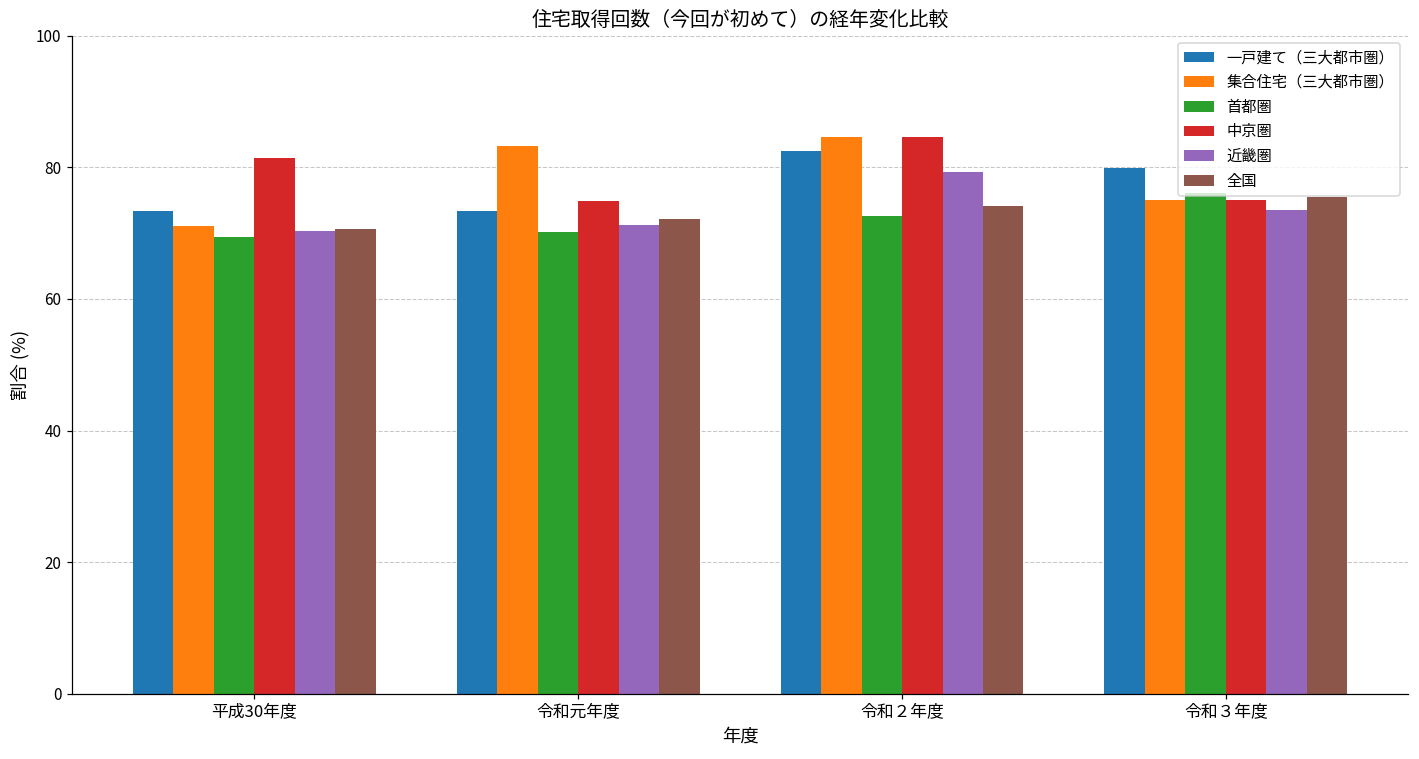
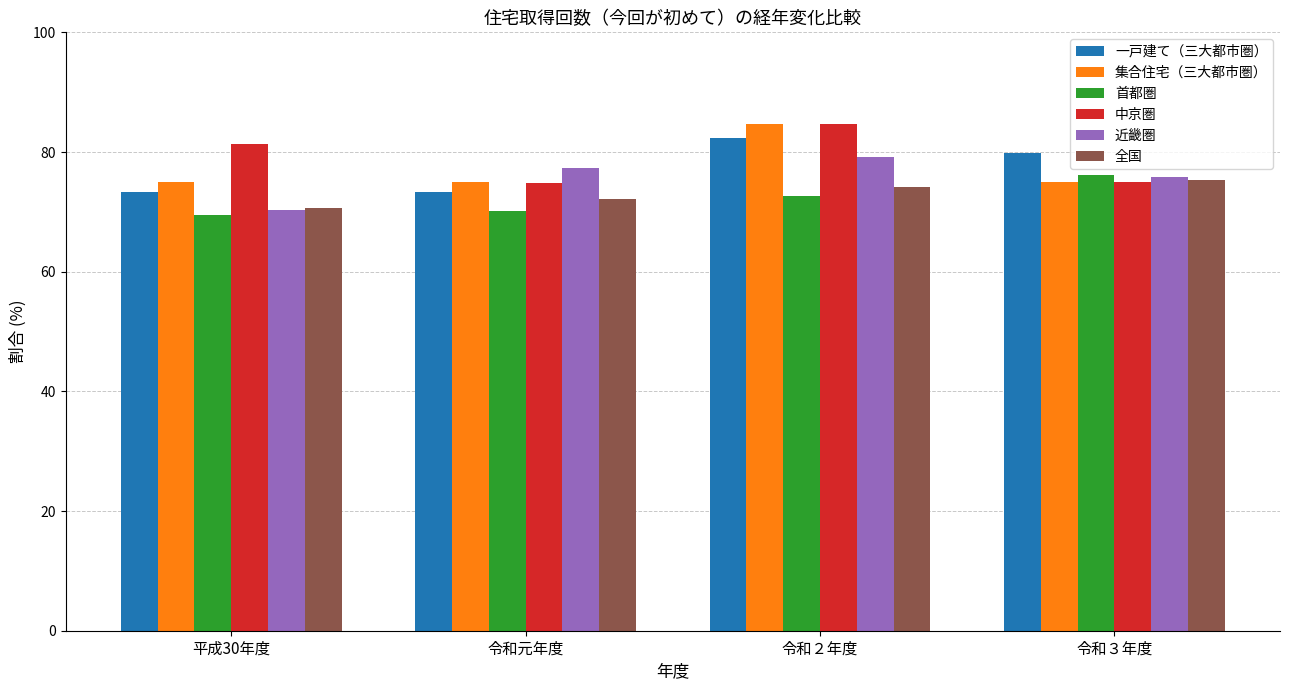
  {
    "一戸建て（三大都市圏）": {
      "平成30年度": 73,
      "令和元年度": 73,
      "令和２年度": 82,
      "令和３年度": 80
    },
    "集合住宅（三大都市圏）": {
-     "平成30年度": 71,
-     "令和元年度": 83,
+     "平成30年度": 75,
+     "令和元年度": 75,
      "令和２年度": 85,
      "令和３年度": 75
    },
    "首都圏": {
      "平成30年度": 69,
      "令和元年度": 70,
      "令和２年度": 73,
      "令和３年度": 76
    },
    "中京圏": {
      "平成30年度": 81,
      "令和元年度": 75,
      "令和２年度": 85,
      "令和３年度": 75
    },
    "近畿圏": {
      "平成30年度": 70,
-     "令和元年度": 71,
+     "令和元年度": 77,
      "令和２年度": 79,
-     "令和３年度": 74
+     "令和３年度": 76
    },
    "全国": {
      "平成30年度": 71,
      "令和元年度": 72,
      "令和２年度": 74,
      "令和３年度": 75
    }
  }
